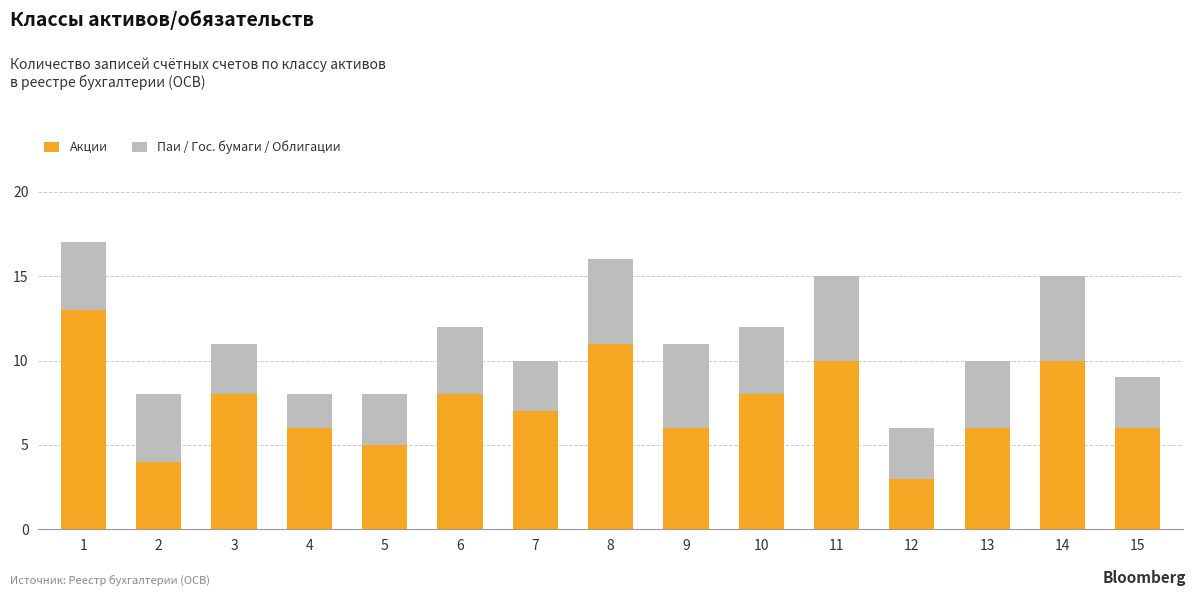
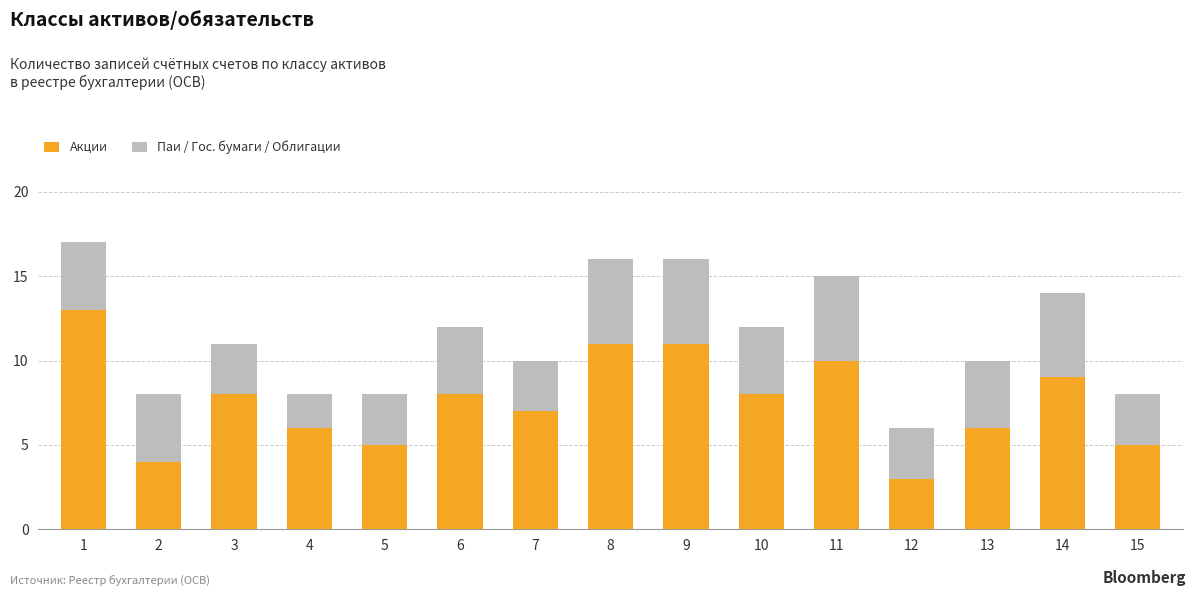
  {
    "Акции": {
      "1": 13,
      "2": 4,
      "3": 8,
      "4": 6,
      "5": 5,
      "6": 8,
      "7": 7,
      "8": 11,
-     "9": 6,
+     "9": 11,
      "10": 8,
      "11": 10,
      "12": 3,
      "13": 6,
-     "14": 10,
-     "15": 6
+     "14": 9,
+     "15": 5
    },
    "Паи / Гос. бумаги / Облигации": {
      "1": 4,
      "2": 4,
      "3": 3,
      "4": 2,
      "5": 3,
      "6": 4,
      "7": 3,
      "8": 5,
      "9": 5,
      "10": 4,
      "11": 5,
      "12": 3,
      "13": 4,
      "14": 5,
      "15": 3
    }
  }
